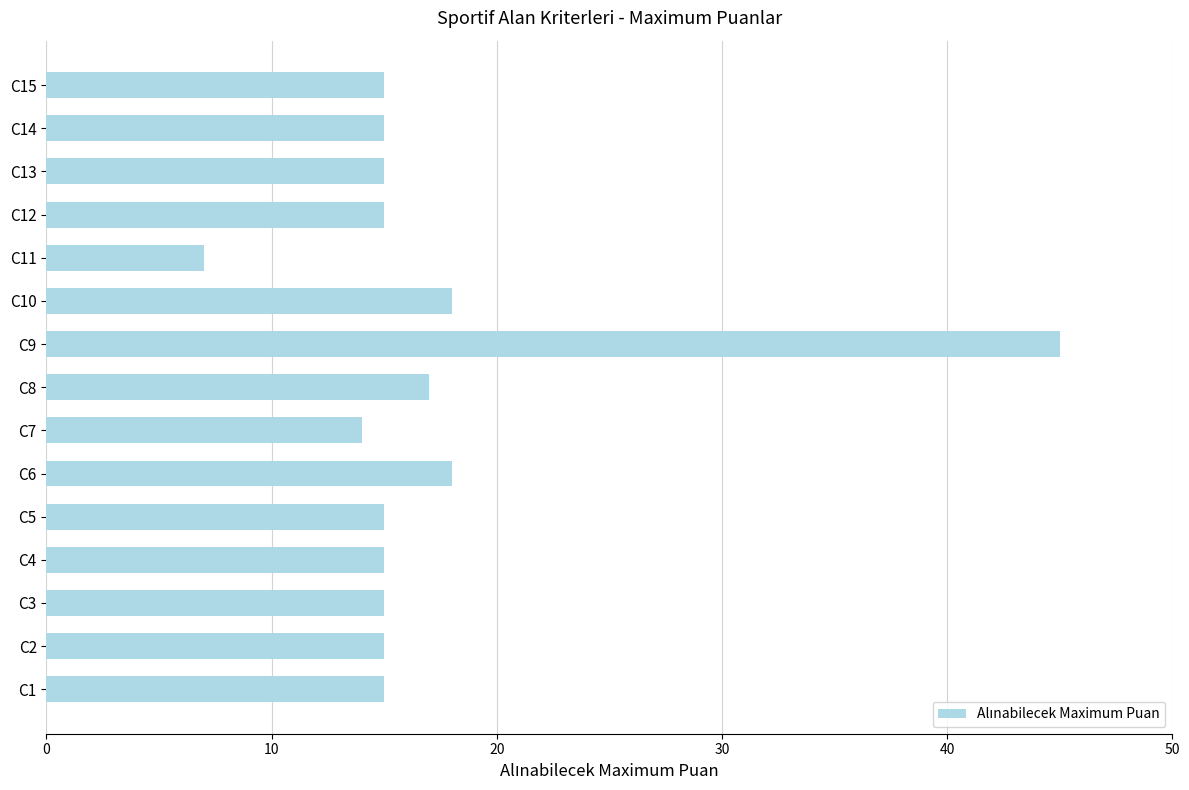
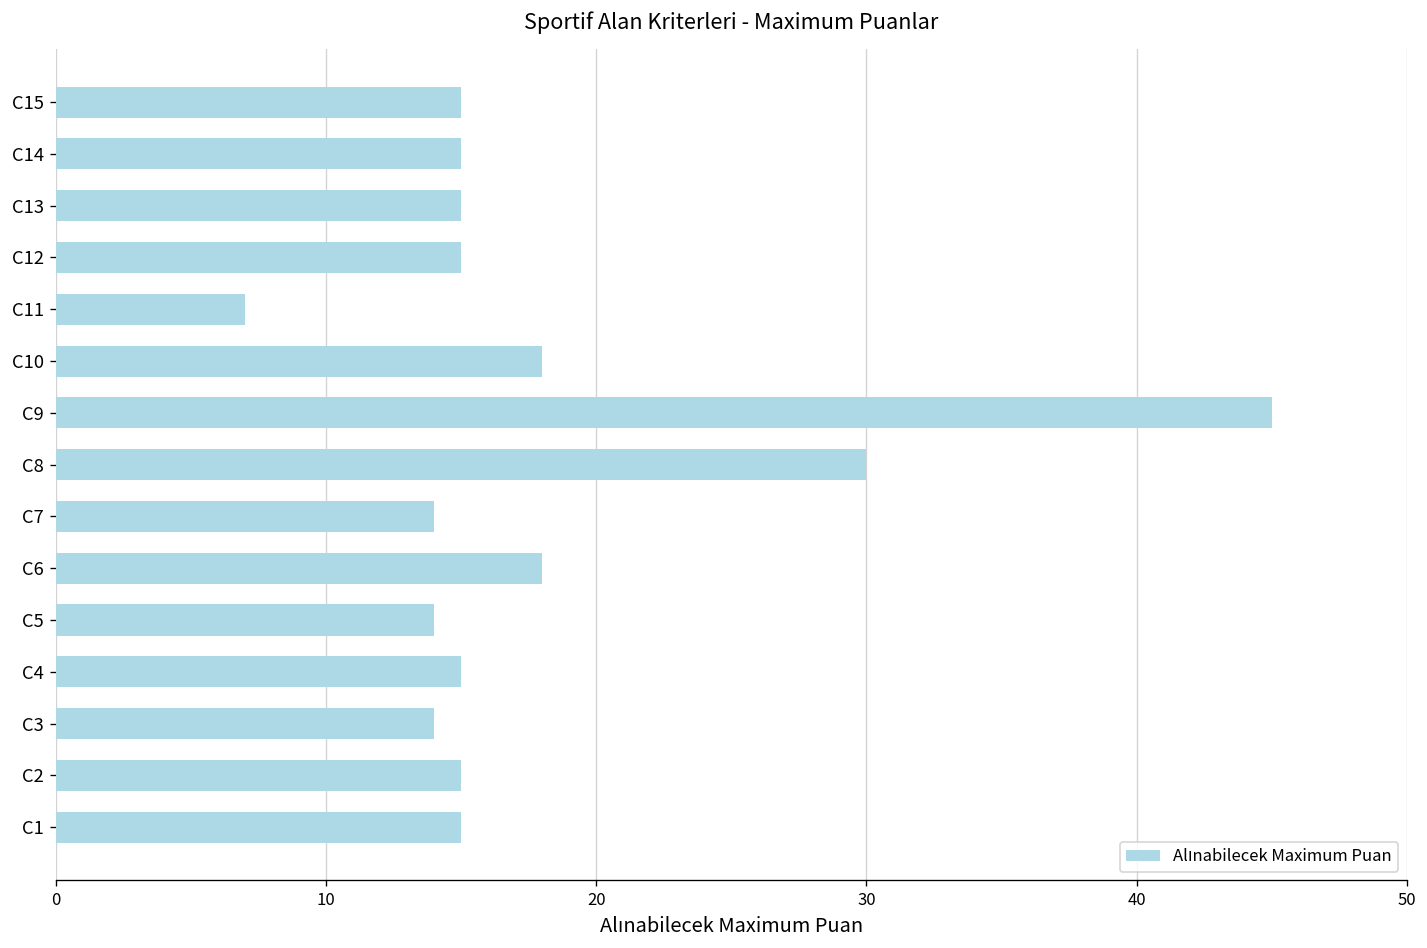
  {
    "C15": 15,
    "C14": 15,
    "C13": 15,
    "C12": 15,
    "C11": 7,
    "C10": 18,
    "C9": 45,
-   "C8": 17,
+   "C8": 30,
    "C7": 14,
    "C6": 18,
-   "C5": 15,
+   "C5": 14,
    "C4": 15,
-   "C3": 15,
+   "C3": 14,
    "C2": 15,
    "C1": 15
  }
